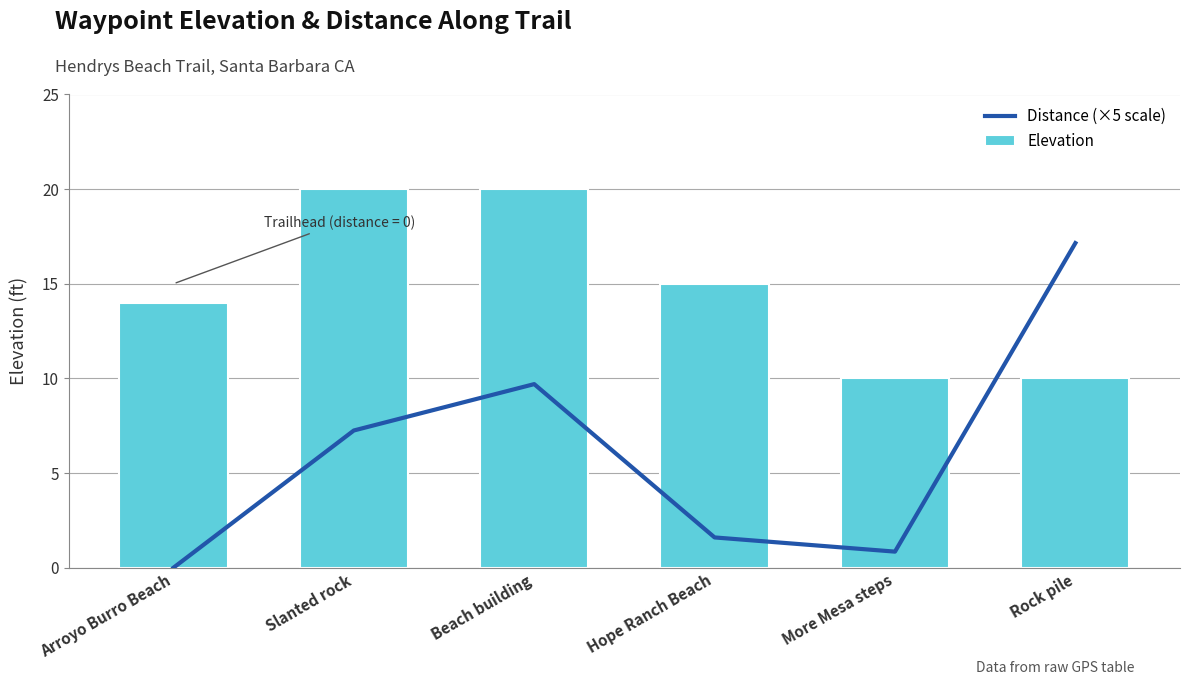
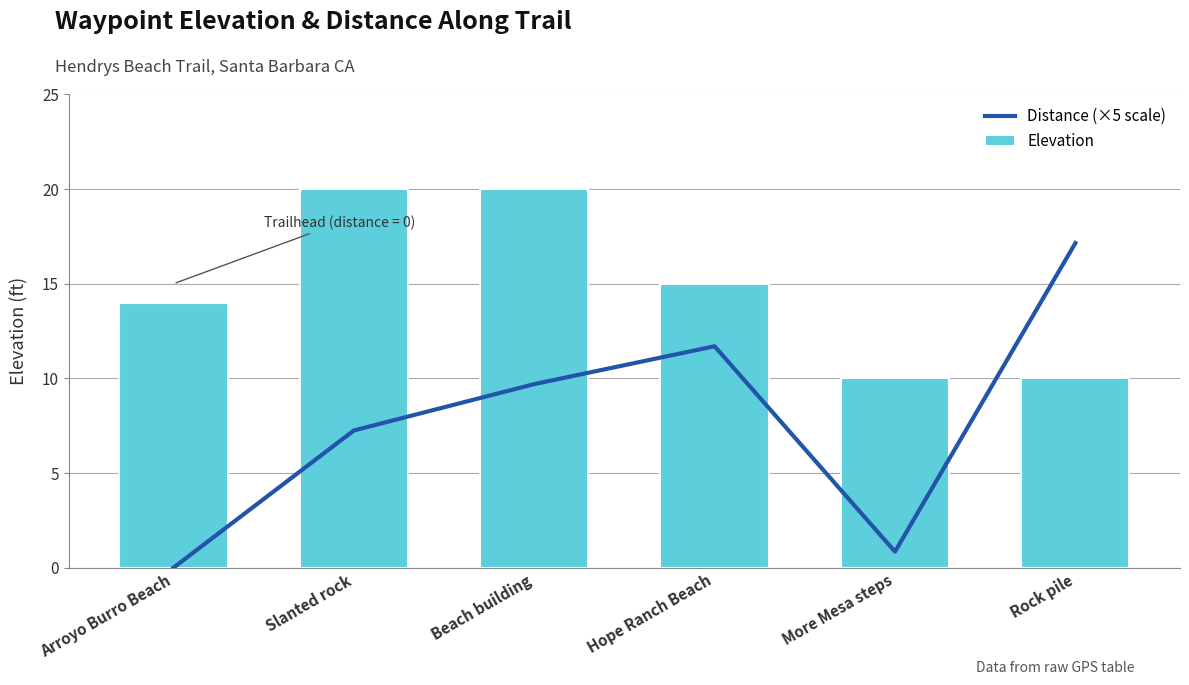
  {
    "Distance (×5 scale)": {
      "Arroyo Burro Beach": 0.0,
      "Slanted rock": 7.3,
      "Beach building": 9.7,
-     "Hope Ranch Beach": 1.6,
+     "Hope Ranch Beach": 11.7,
      "More Mesa steps": 0.9,
      "Rock pile": 17.2
    },
    "Elevation": {
      "Slanted rock": 20.0,
      "Beach building": 20.0,
      "Hope Ranch Beach": 15.0,
      "More Mesa steps": 10.0,
      "Rock pile": 10.0
    }
  }
